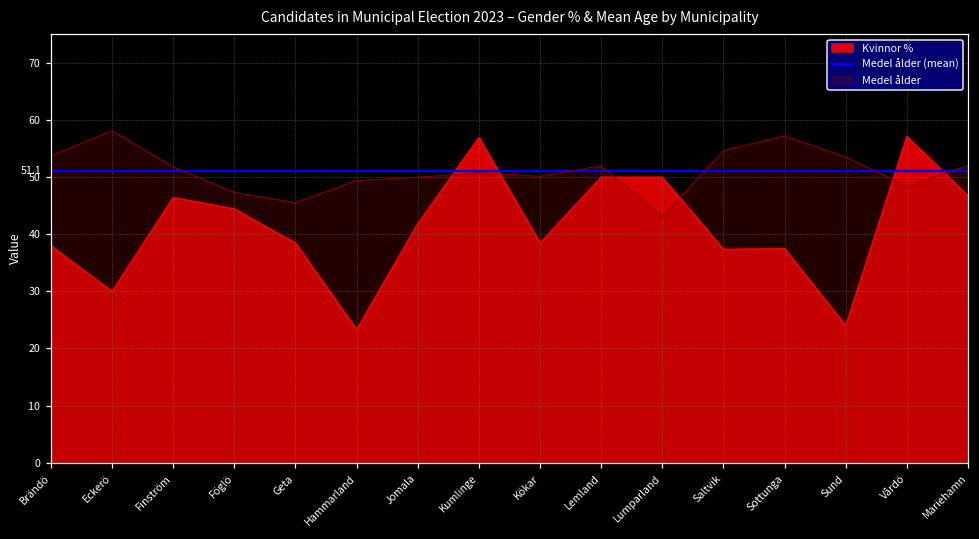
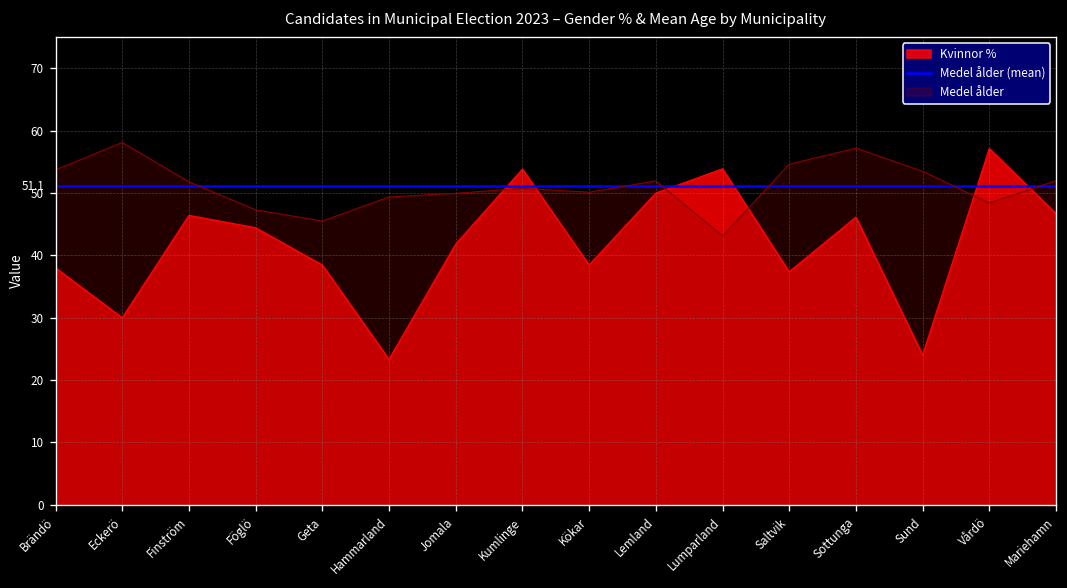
  {
    "Kvinnor %": {
      "Brändö": 38,
      "Eckerö": 30,
      "Finström": 46,
      "Föglö": 44,
      "Geta": 38,
      "Hammarland": 23,
      "Jomala": 42,
-     "Kumlinge": 57,
+     "Kumlinge": 54,
      "Kökar": 38,
      "Lemland": 50,
-     "Lumparland": 50,
+     "Lumparland": 54,
      "Saltvik": 37,
-     "Sottunga": 37,
+     "Sottunga": 46,
      "Sund": 24,
      "Vårdö": 57,
      "Mariehamn": 47
    },
    "Medel ålder": {
      "Eckerö": 58,
      "Finström": 52,
      "Föglö": 47,
      "Geta": 46,
      "Hammarland": 49,
      "Jomala": 50,
      "Kumlinge": 51,
      "Kökar": 50,
      "Lemland": 52,
      "Lumparland": 43,
      "Saltvik": 55,
      "Sottunga": 57,
      "Sund": 54,
      "Vårdö": 48,
      "Mariehamn": 52
    }
  }
